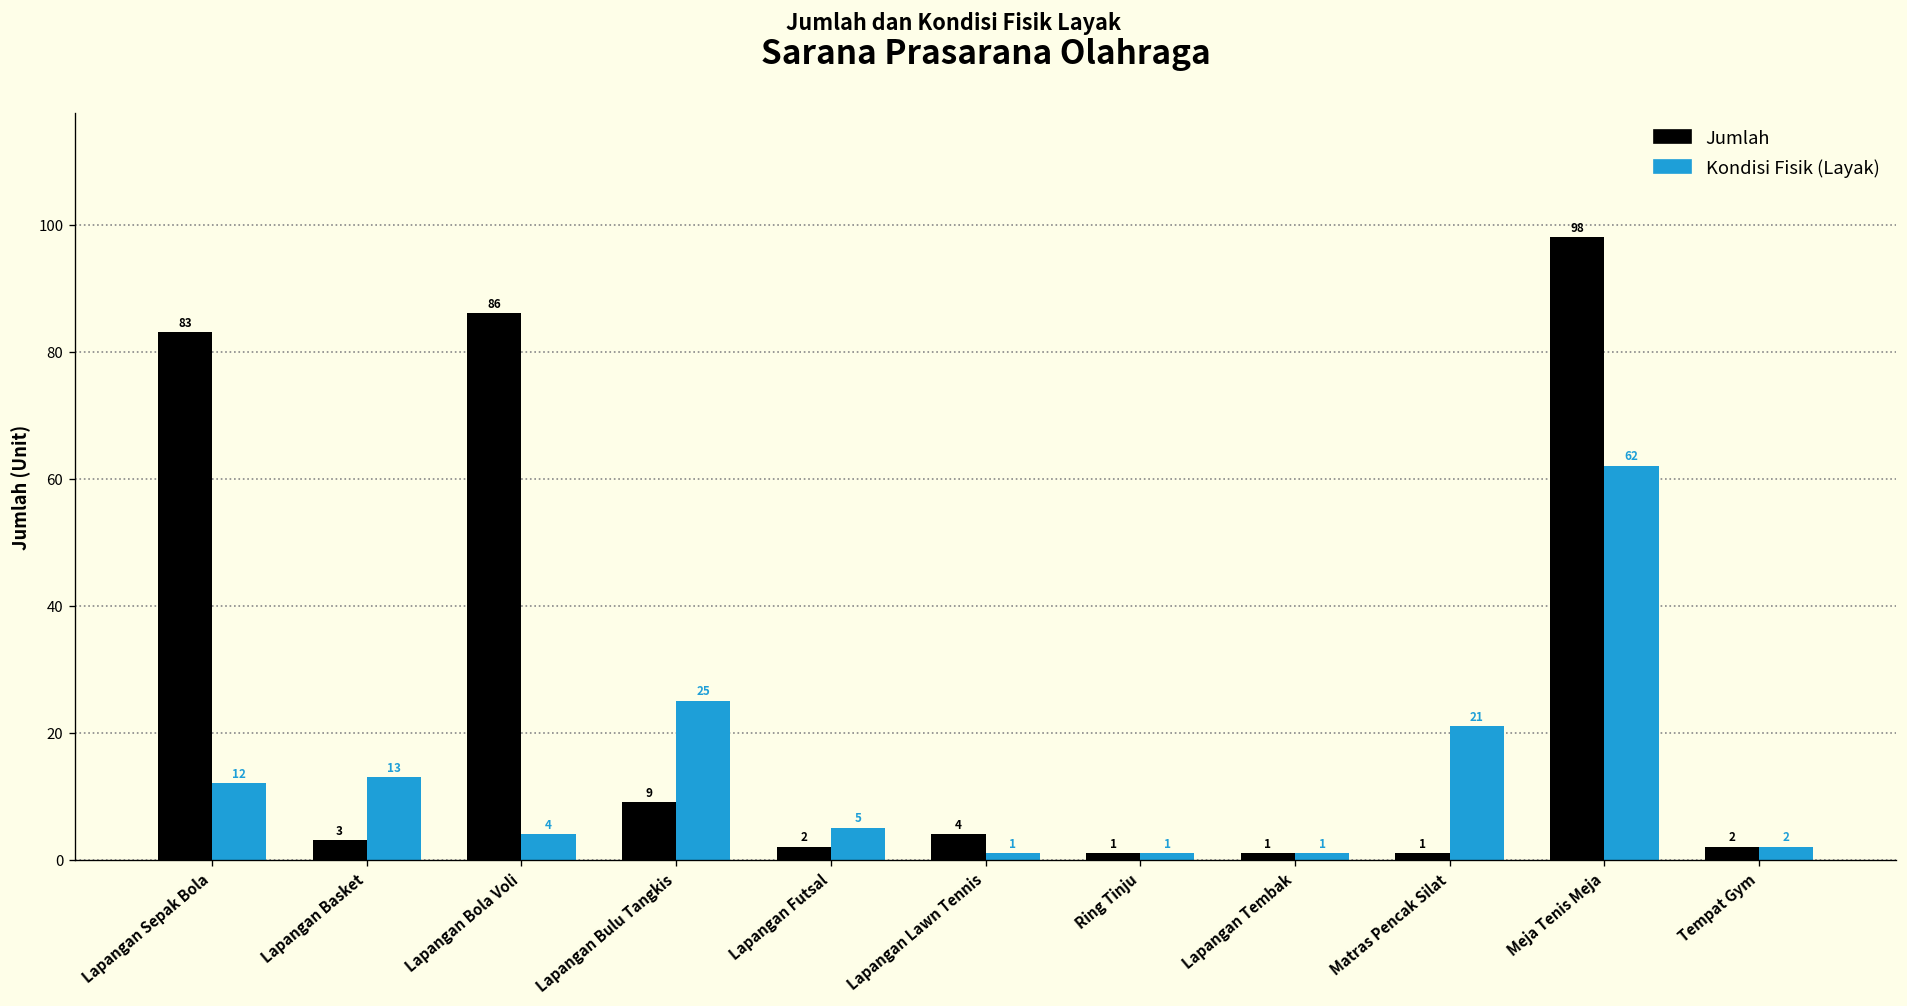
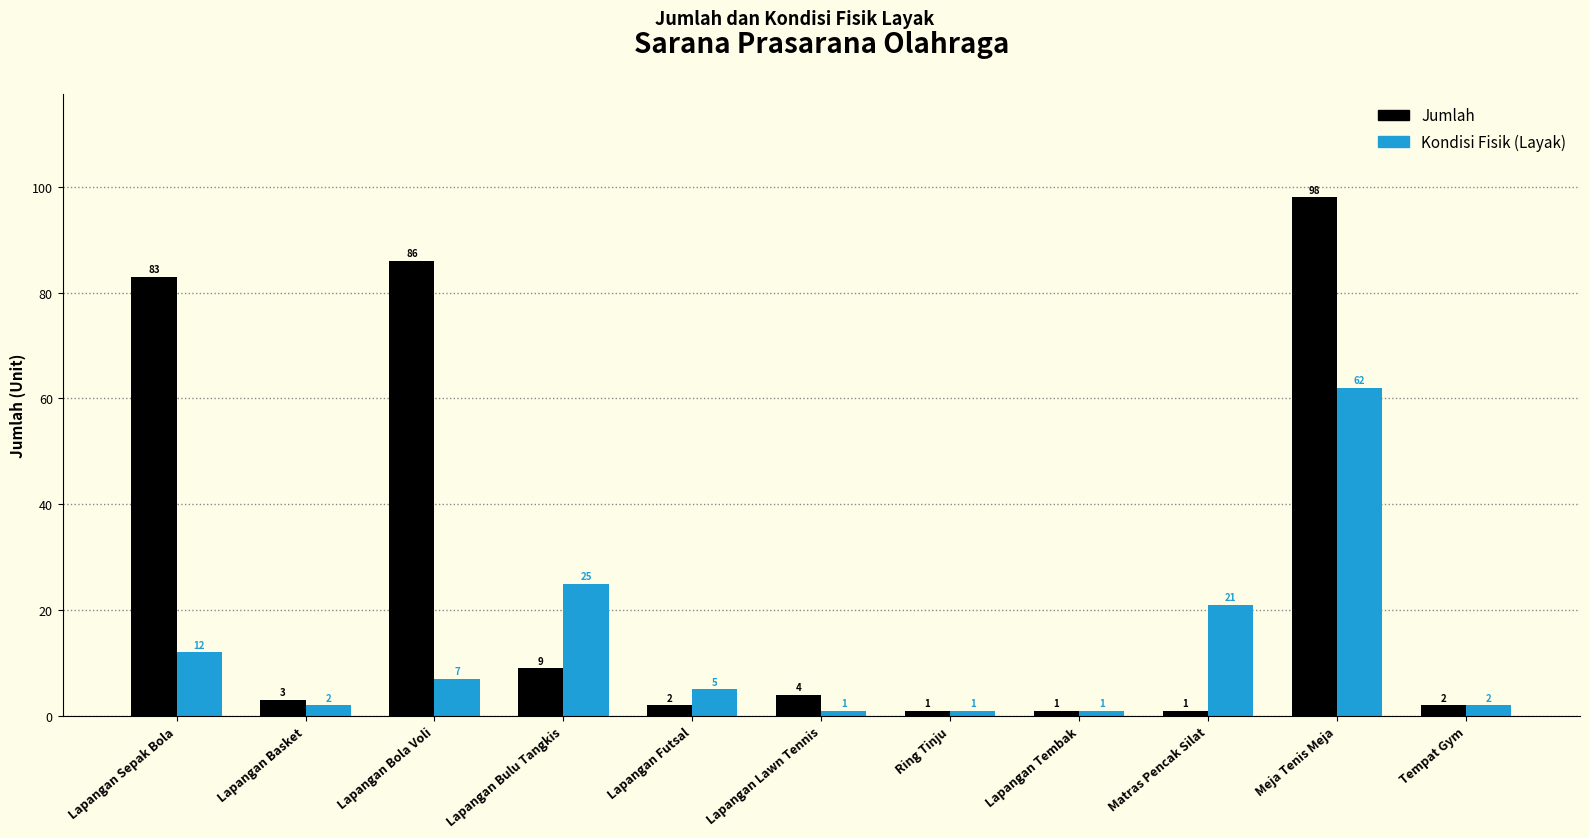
  {
    "Jumlah": {
      "Lapangan Sepak Bola": 83,
      "Lapangan Basket": 3,
      "Lapangan Bola Voli": 86,
      "Lapangan Bulu Tangkis": 9,
      "Lapangan Futsal": 2,
      "Lapangan Lawn Tennis": 4,
      "Ring Tinju": 1,
      "Lapangan Tembak": 1,
      "Matras Pencak Silat": 1,
      "Meja Tenis Meja": 98,
      "Tempat Gym": 2
    },
    "Kondisi Fisik (Layak)": {
      "Lapangan Sepak Bola": 12,
-     "Lapangan Basket": 13,
-     "Lapangan Bola Voli": 4,
+     "Lapangan Basket": 2,
+     "Lapangan Bola Voli": 7,
      "Lapangan Bulu Tangkis": 25,
      "Lapangan Futsal": 5,
      "Lapangan Lawn Tennis": 1,
      "Ring Tinju": 1,
      "Lapangan Tembak": 1,
      "Matras Pencak Silat": 21,
      "Meja Tenis Meja": 62,
      "Tempat Gym": 2
    }
  }
